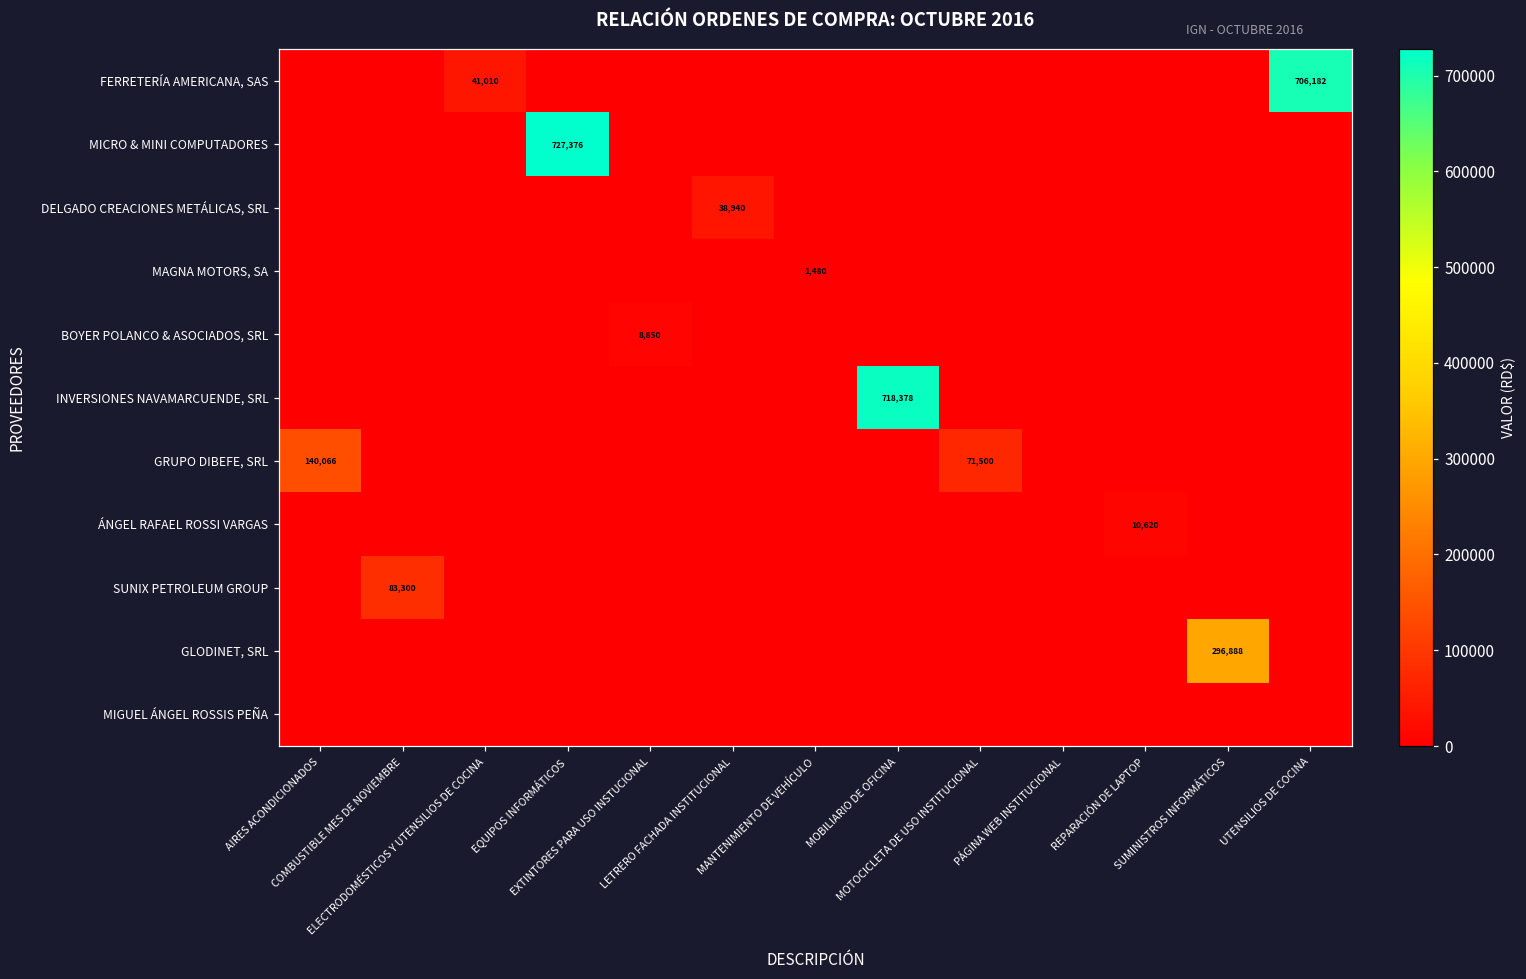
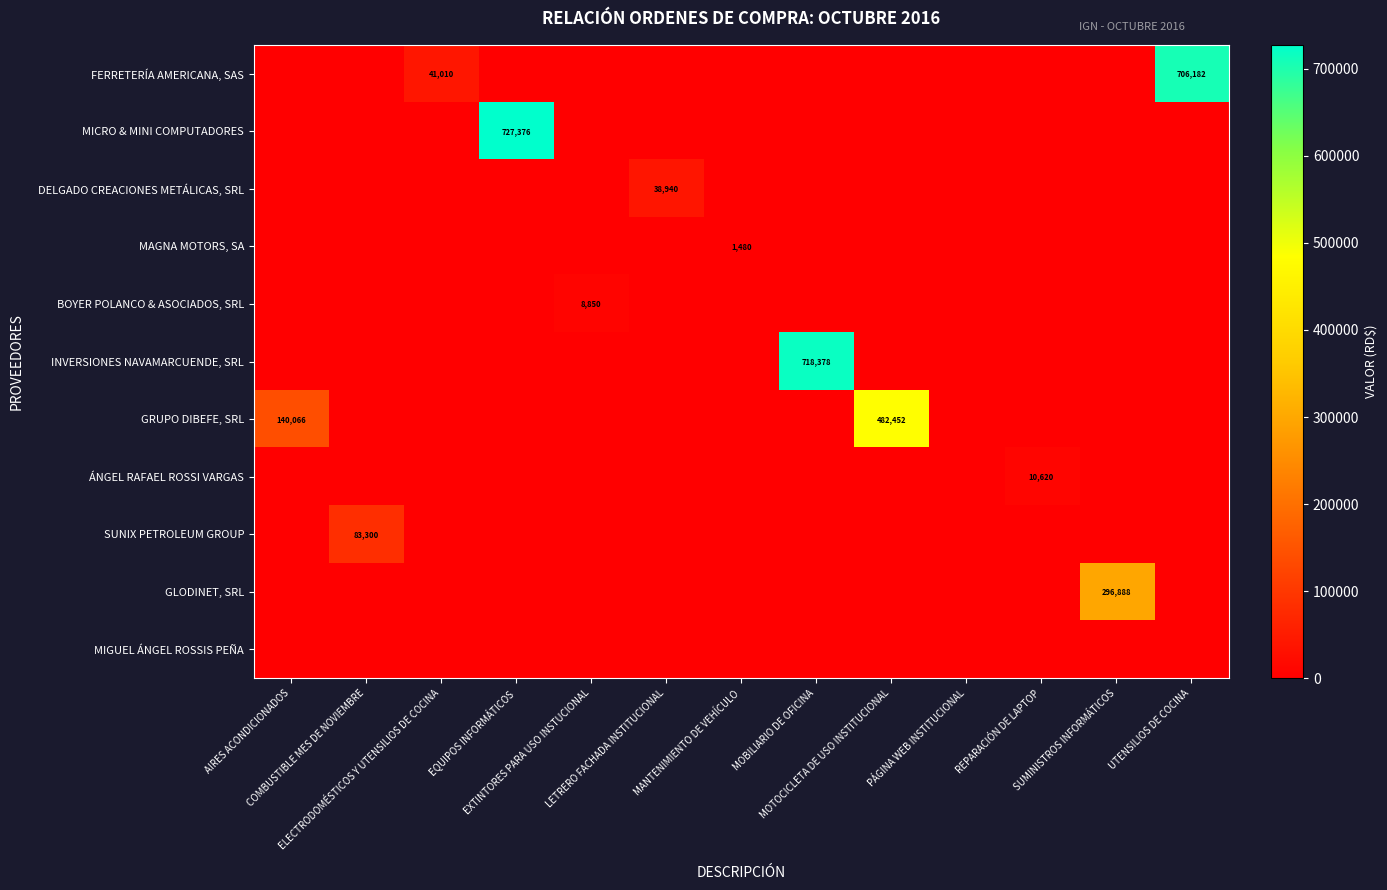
  {
    "FERRETERÍA AMERICANA, SAS": {
      "ELECTRODOMÉSTICOS Y UTENSILIOS DE COCINA": "41,010",
      "UTENSILIOS DE COCINA": "706,182"
    },
    "MICRO & MINI COMPUTADORES": {
      "EQUIPOS INFORMÁTICOS": "727,376"
    },
    "DELGADO CREACIONES METÁLICAS, SRL": {
      "LETRERO FACHADA INSTITUCIONAL": "38,940"
    },
    "MAGNA MOTORS, SA": {
      "MANTENIMIENTO DE VEHÍCULO": "1,480"
    },
    "BOYER POLANCO & ASOCIADOS, SRL": {
      "EXTINTORES PARA USO INSTUCIONAL": "8,850"
    },
    "INVERSIONES NAVAMARCUENDE, SRL": {
      "MOBILIARIO DE OFICINA": "718,378"
    },
    "GRUPO DIBEFE, SRL": {
      "AIRES ACONDICIONADOS": "140,066",
-     "MOTOCICLETA DE USO INSTITUCIONAL": "71,500"
+     "MOTOCICLETA DE USO INSTITUCIONAL": "482,452"
    },
    "ÁNGEL RAFAEL ROSSI VARGAS": {
      "REPARACIÓN DE LAPTOP": "10,620"
    },
    "SUNIX PETROLEUM GROUP": {
      "COMBUSTIBLE MES DE NOVIEMBRE": "83,300"
    },
    "GLODINET, SRL": {
      "SUMINISTROS INFORMÁTICOS": "296,888"
    }
  }
